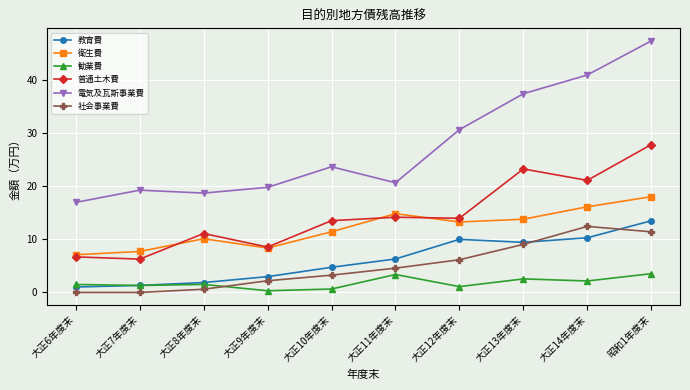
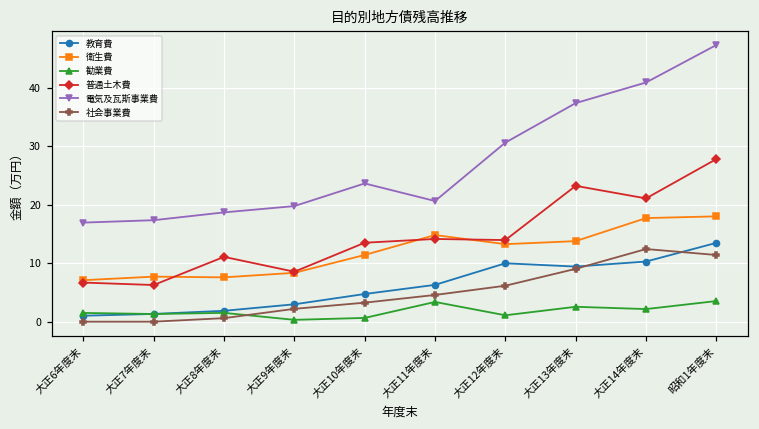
  {
    "教育費": {
      "大正9年度末": 3,
      "大正10年度末": 5,
      "大正11年度末": 6,
      "大正12年度末": 10,
      "大正14年度末": 10,
      "昭和1年度末": 13
    },
    "衛生費": {
      "大正7年度末": 8,
-     "大正8年度末": 10,
+     "大正8年度末": 8,
      "大正10年度末": 11,
      "大正11年度末": 15,
      "大正12年度末": 13,
      "大正13年度末": 14,
-     "大正14年度末": 16,
+     "大正14年度末": 18,
      "昭和1年度末": 18
    },
    "勧業費": {
      "大正9年度末": 0,
      "大正10年度末": 1,
      "大正11年度末": 3,
      "大正12年度末": 1,
      "大正13年度末": 3,
      "大正14年度末": 2,
      "昭和1年度末": 4
    },
    "普通土木費": {
      "大正7年度末": 6,
      "大正8年度末": 11,
      "大正10年度末": 13,
      "大正11年度末": 14,
      "大正12年度末": 14,
      "大正13年度末": 23,
      "大正14年度末": 21,
      "昭和1年度末": 28
    },
    "電気及瓦斯事業費": {
      "大正6年度末": 17,
-     "大正7年度末": 19,
+     "大正7年度末": 17,
      "大正8年度末": 19,
      "大正9年度末": 20,
      "大正10年度末": 24,
      "大正11年度末": 21,
      "大正12年度末": 31,
      "大正13年度末": 37,
      "大正14年度末": 41,
      "昭和1年度末": 47
    },
    "社会事業費": {
      "大正6年度末": 0,
      "大正7年度末": 0,
      "大正8年度末": 1,
      "大正9年度末": 2,
      "大正10年度末": 3,
      "大正11年度末": 5,
      "大正12年度末": 6,
      "大正14年度末": 12,
      "昭和1年度末": 11
    }
  }
